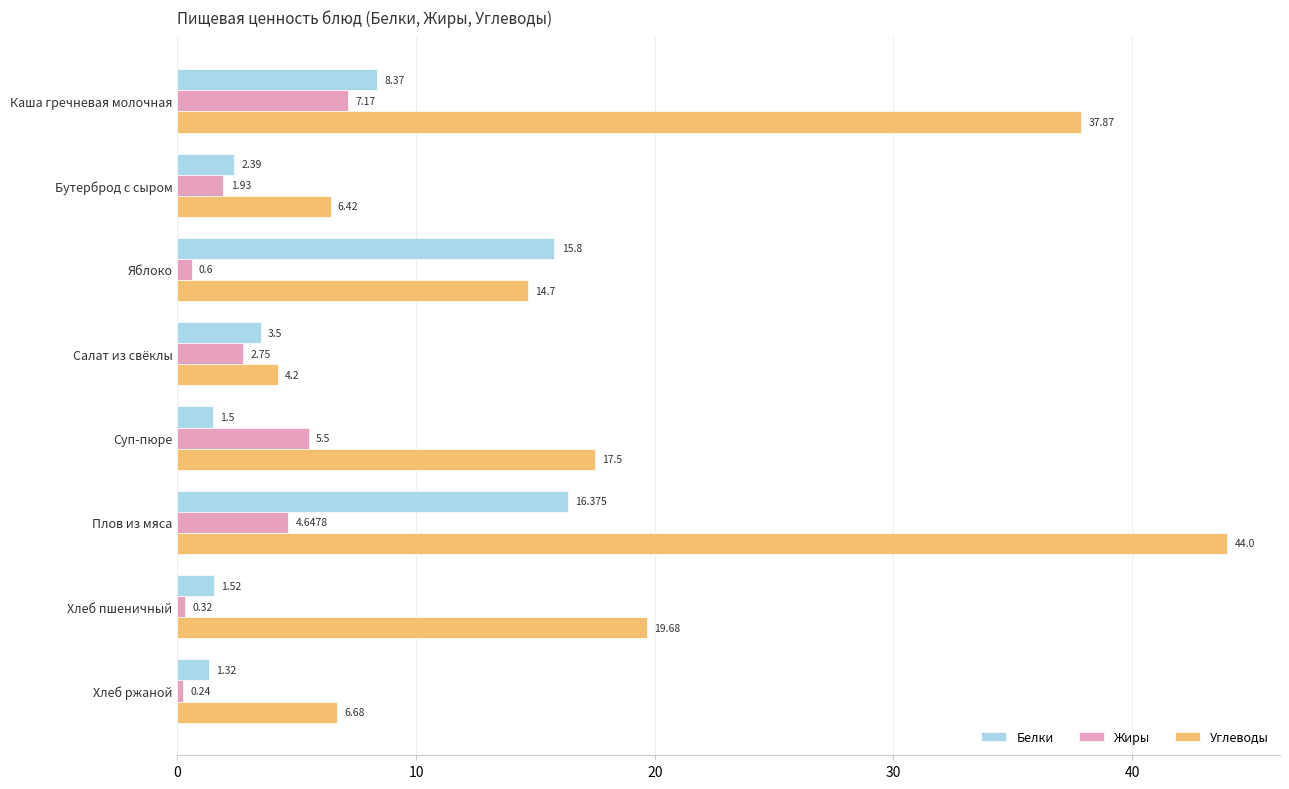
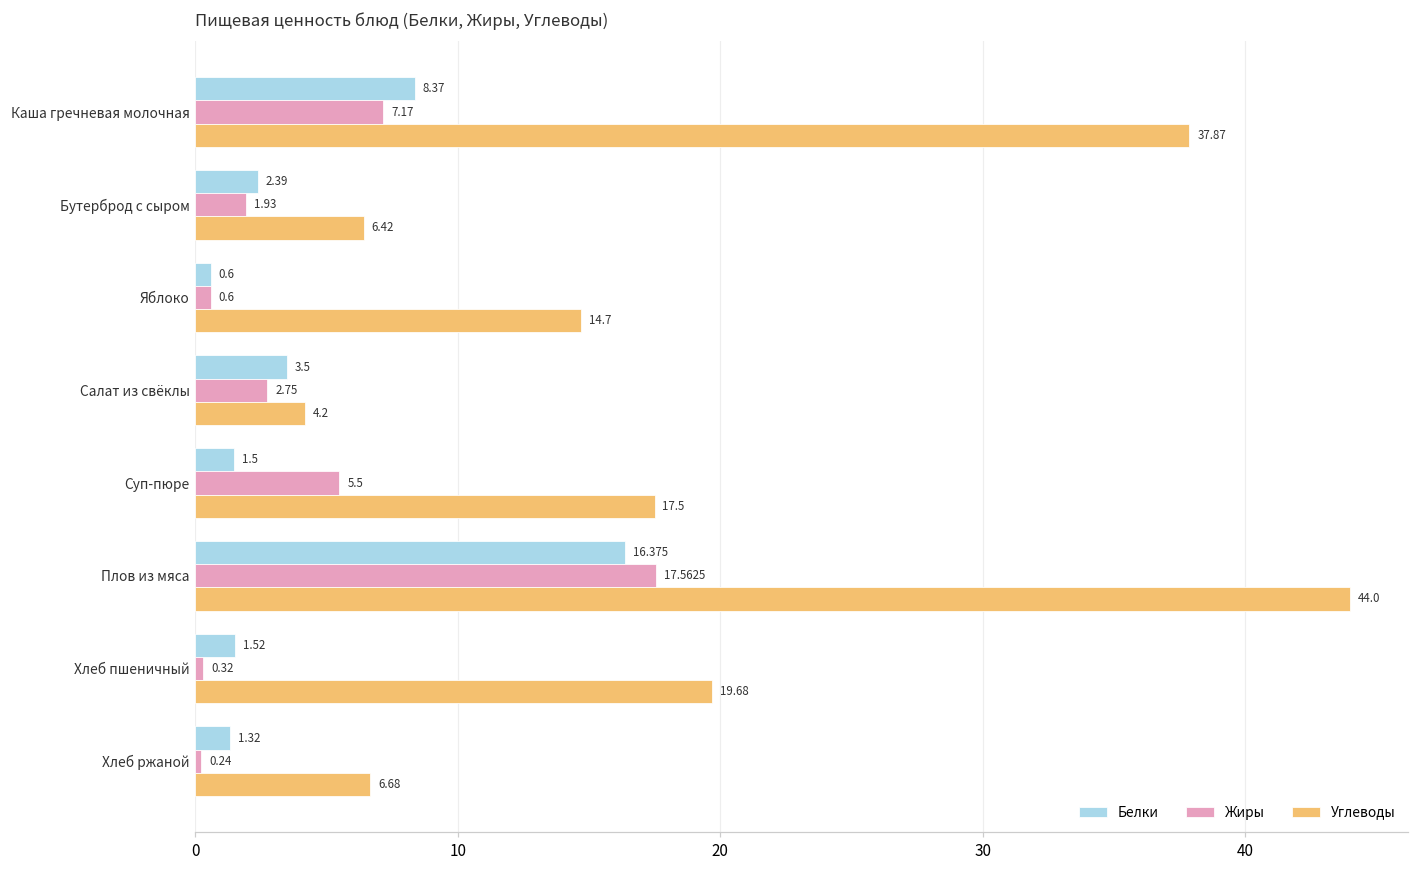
  {
    "Белки": {
      "Каша гречневая молочная": 8.37,
      "Бутерброд с сыром": 2.39,
-     "Яблоко": 15.8,
+     "Яблоко": 0.6,
      "Салат из свёклы": 3.5,
      "Суп-пюре": 1.5,
      "Плов из мяса": 16.375,
      "Хлеб пшеничный": 1.52,
      "Хлеб ржаной": 1.32
    },
    "Жиры": {
      "Каша гречневая молочная": 7.17,
      "Бутерброд с сыром": 1.93,
      "Яблоко": 0.6,
      "Салат из свёклы": 2.75,
      "Суп-пюре": 5.5,
-     "Плов из мяса": 4.6478,
+     "Плов из мяса": 17.5625,
      "Хлеб пшеничный": 0.32,
      "Хлеб ржаной": 0.24
    },
    "Углеводы": {
      "Каша гречневая молочная": 37.87,
      "Бутерброд с сыром": 6.42,
      "Яблоко": 14.7,
      "Салат из свёклы": 4.2,
      "Суп-пюре": 17.5,
      "Плов из мяса": 44.0,
      "Хлеб пшеничный": 19.68,
      "Хлеб ржаной": 6.68
    }
  }
